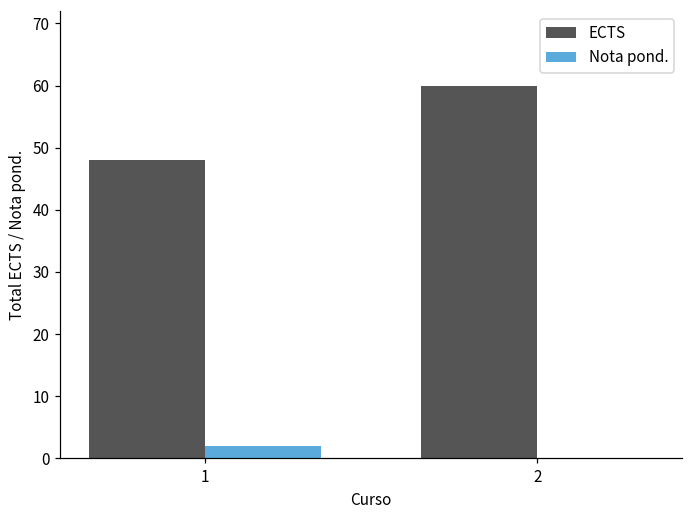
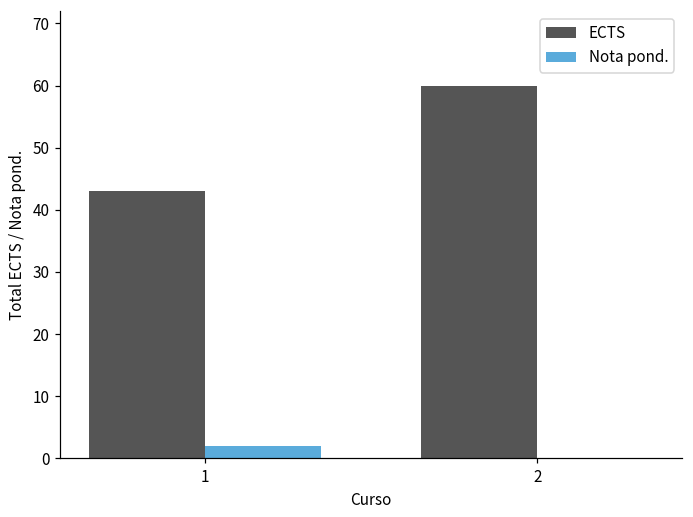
  {
    "ECTS": {
-     "1": 48,
+     "1": 43,
      "2": 60
    },
    "Nota pond.": {
      "1": 2,
      "2": 0
    }
  }
